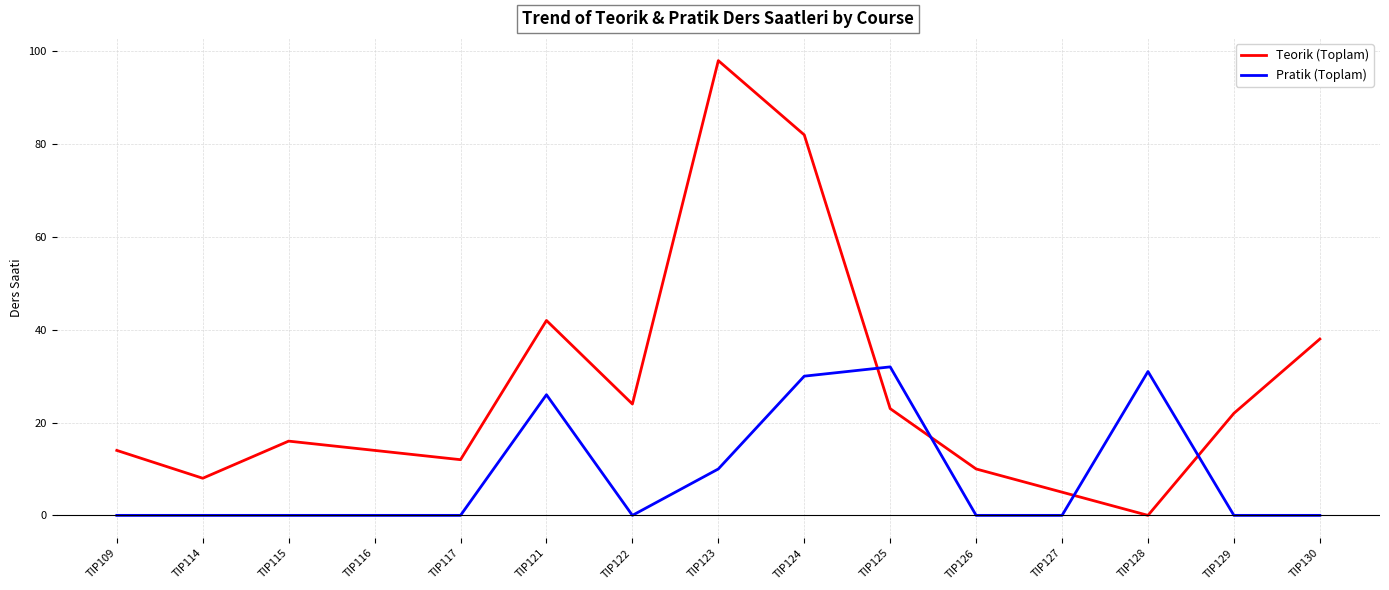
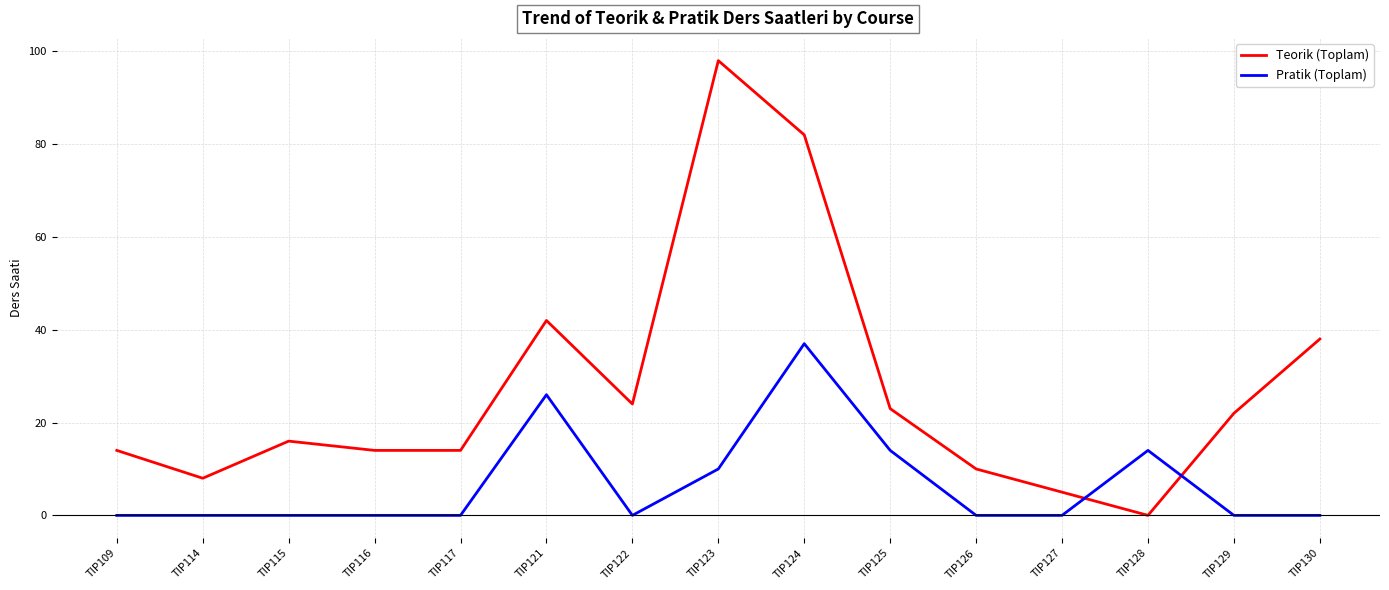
  {
    "Teorik (Toplam)": {
      "TIP109": 14,
      "TIP114": 8,
      "TIP115": 16,
      "TIP116": 14,
-     "TIP117": 12,
+     "TIP117": 14,
      "TIP121": 42,
      "TIP122": 24,
      "TIP123": 98,
      "TIP124": 82,
      "TIP125": 23,
      "TIP126": 10,
      "TIP127": 5,
      "TIP128": 0,
      "TIP129": 22,
      "TIP130": 38
    },
    "Pratik (Toplam)": {
      "TIP109": 0,
      "TIP114": 0,
      "TIP115": 0,
      "TIP116": 0,
      "TIP117": 0,
      "TIP121": 26,
      "TIP122": 0,
      "TIP123": 10,
-     "TIP124": 30,
-     "TIP125": 32,
+     "TIP124": 37,
+     "TIP125": 14,
      "TIP126": 0,
      "TIP127": 0,
-     "TIP128": 31,
+     "TIP128": 14,
      "TIP129": 0,
      "TIP130": 0
    }
  }
